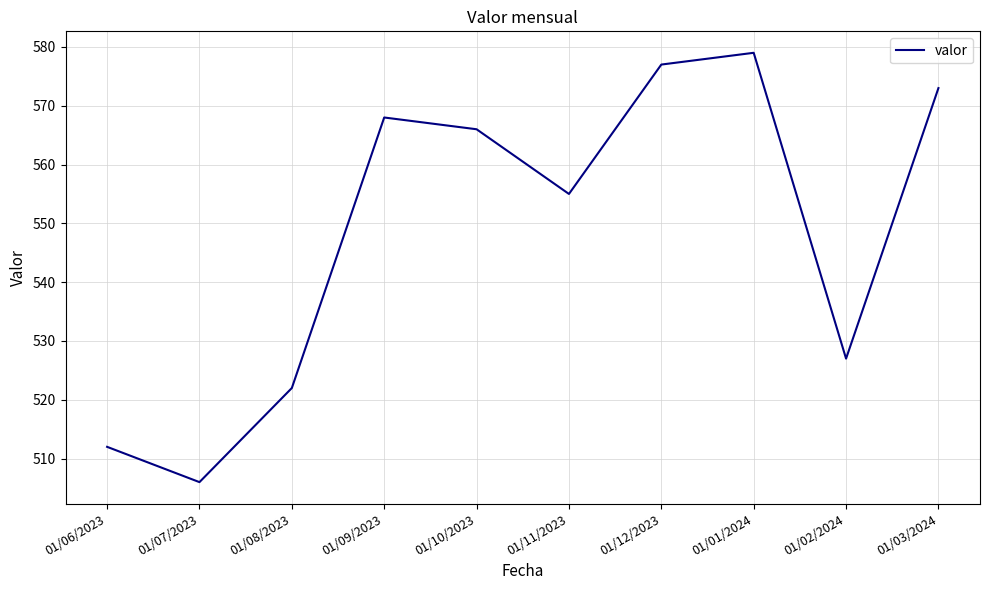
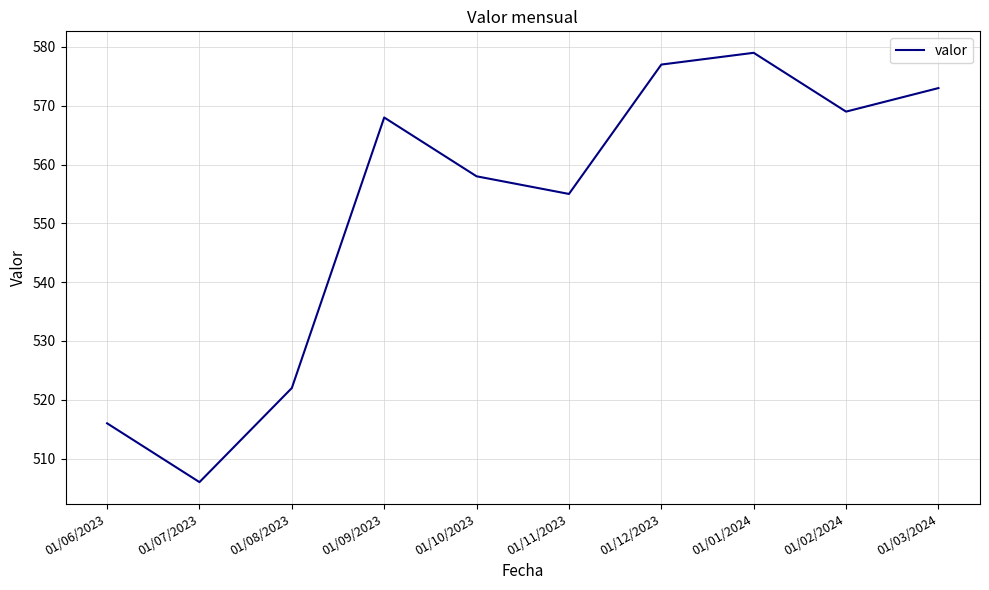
  {
-   "01/06/2023": 512,
+   "01/06/2023": 516,
    "01/07/2023": 506,
    "01/08/2023": 522,
    "01/09/2023": 568,
-   "01/10/2023": 566,
+   "01/10/2023": 558,
    "01/11/2023": 555,
    "01/12/2023": 577,
    "01/01/2024": 579,
-   "01/02/2024": 527,
+   "01/02/2024": 569,
    "01/03/2024": 573
  }
